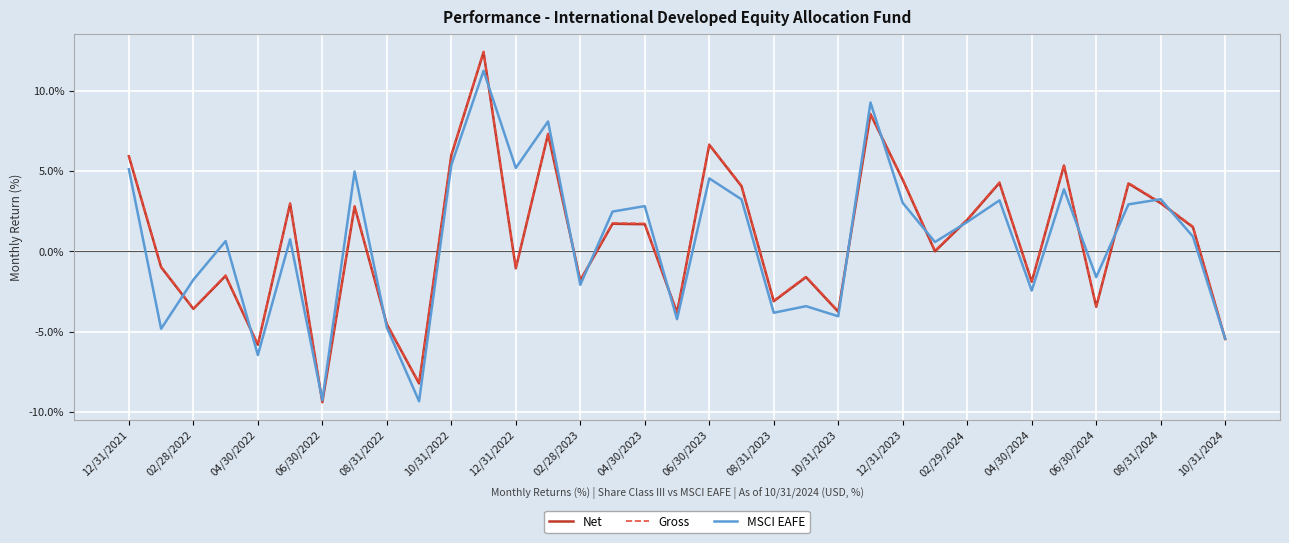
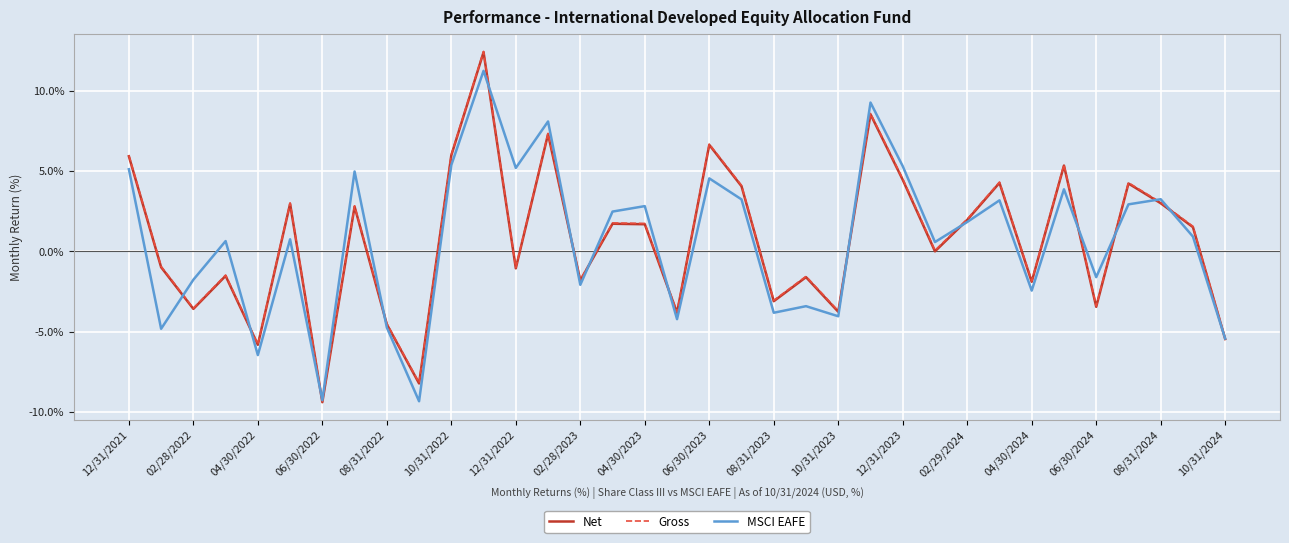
  {
    "MSCI EAFE": {
      "12/31/2021": "5.1%",
      "02/28/2022": "-1.8%",
      "04/30/2022": "-6.5%",
      "08/31/2022": "-4.8%",
      "10/31/2022": "5.4%",
      "12/31/2022": "5.2%",
      "02/28/2023": "-2.1%",
      "04/30/2023": "2.8%",
      "06/30/2023": "4.6%",
      "08/31/2023": "-3.8%",
      "10/31/2023": "-4.1%",
-     "12/31/2023": "3.0%",
+     "12/31/2023": "5.3%",
      "04/30/2024": "-2.5%",
      "06/30/2024": "-1.6%",
      "08/31/2024": "3.3%"
    }
  }
